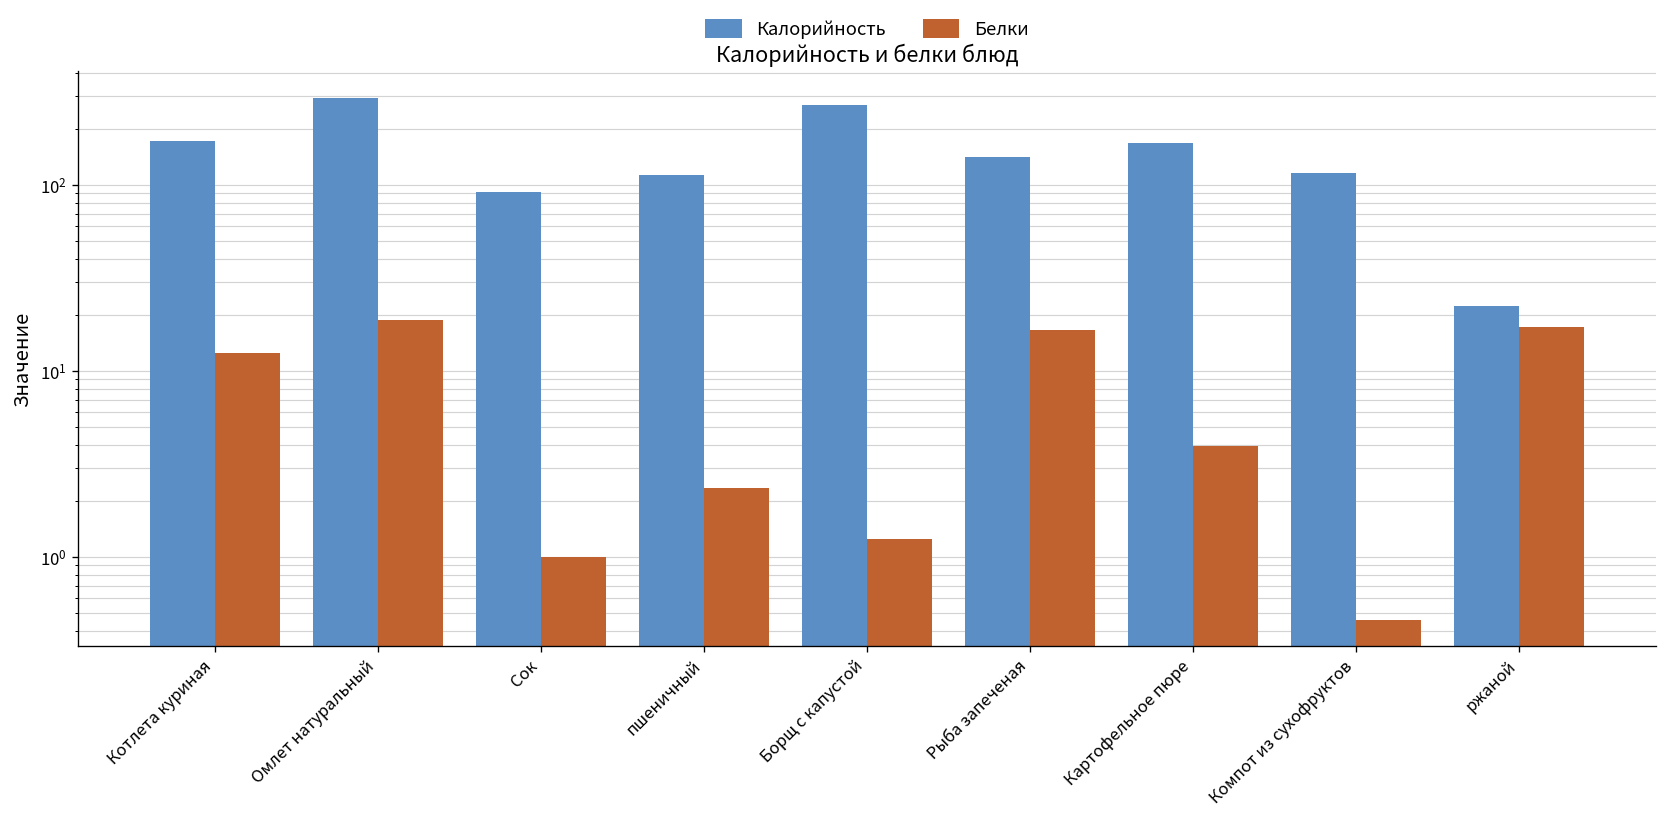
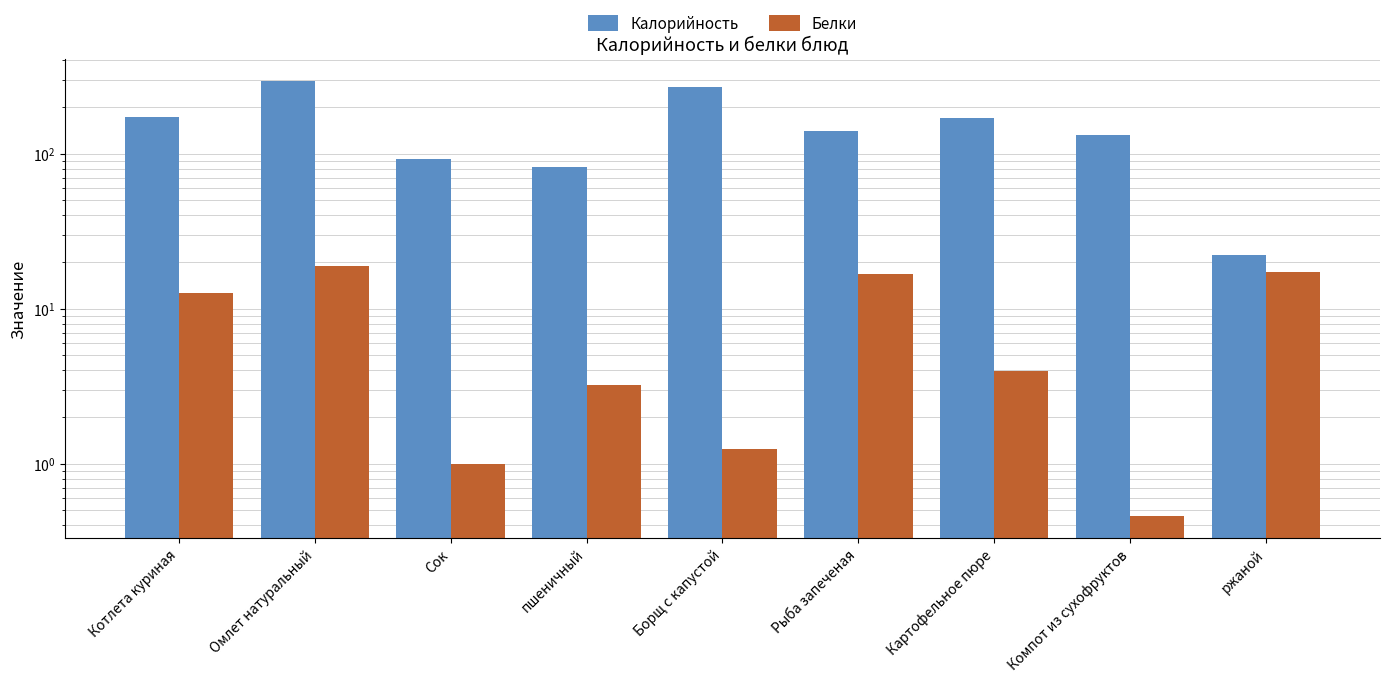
  {
    "Калорийность": {
      "Котлета куриная": 170,
      "Омлет натуральный": 300,
      "Сок": 90,
-     "пшеничный": 110,
+     "пшеничный": 80,
      "Борщ с капустой": 270,
      "Рыба запеченая": 140,
      "Картофельное пюре": 170,
-     "Компот из сухофруктов": 120,
+     "Компот из сухофруктов": 130,
      "ржаной": 22
    },
    "Белки": {
      "Котлета куриная": 13,
      "Омлет натуральный": 19,
      "Сок": 1.0,
-     "пшеничный": 2.3,
+     "пшеничный": 3.2,
      "Борщ с капустой": 1.3,
      "Рыба запеченая": 17,
      "Картофельное пюре": 4.0,
      "Компот из сухофруктов": 0.46,
      "ржаной": 17
    }
  }
